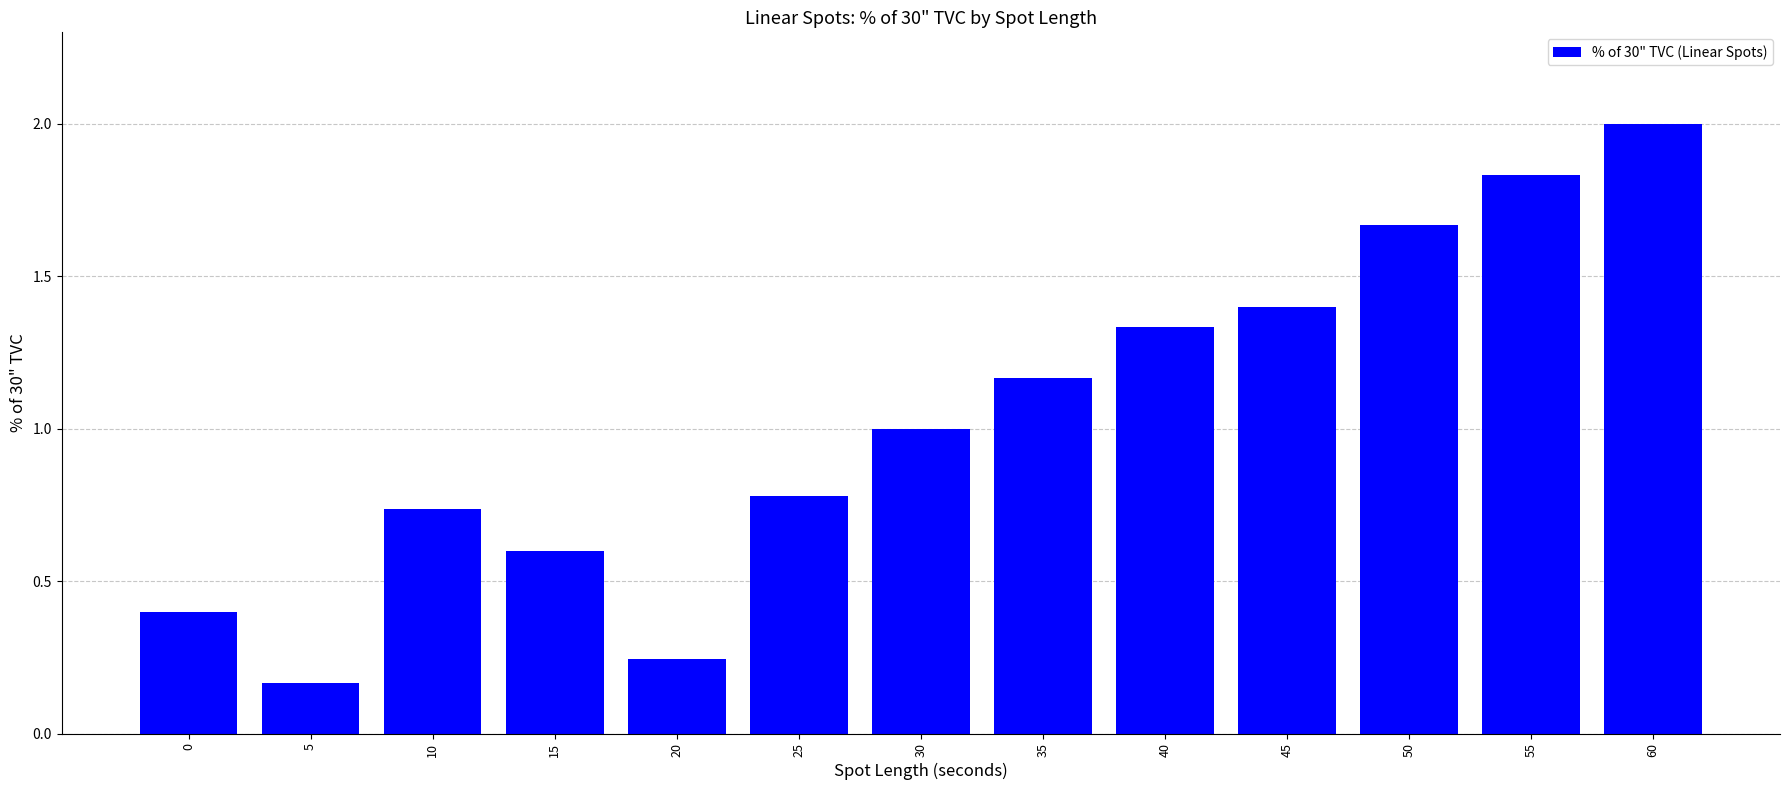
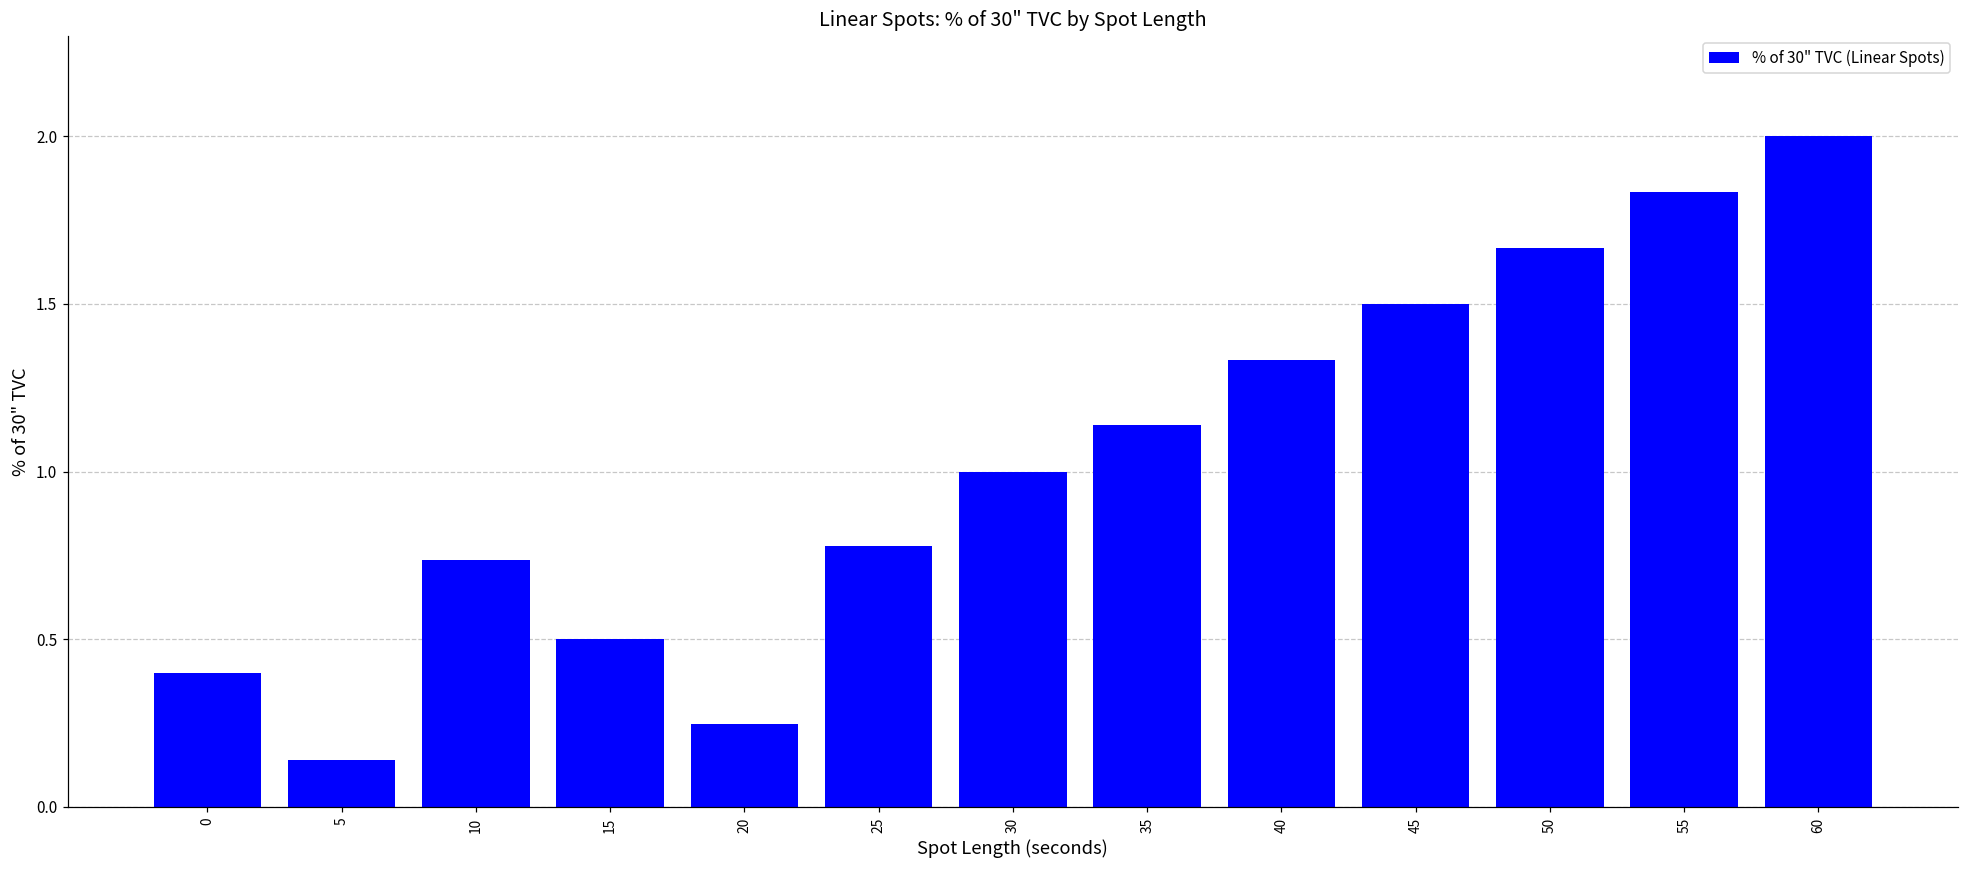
  {
    "0": 0.40,
-   "5": 0.17,
+   "5": 0.14,
    "10": 0.74,
-   "15": 0.6,
+   "15": 0.5,
    "20": 0.25,
    "25": 0.78,
    "30": 1.00,
-   "35": 1.17,
+   "35": 1.14,
    "40": 1.33,
-   "45": 1.4,
+   "45": 1.5,
    "50": 1.67,
    "55": 1.83,
    "60": 2.00
  }
